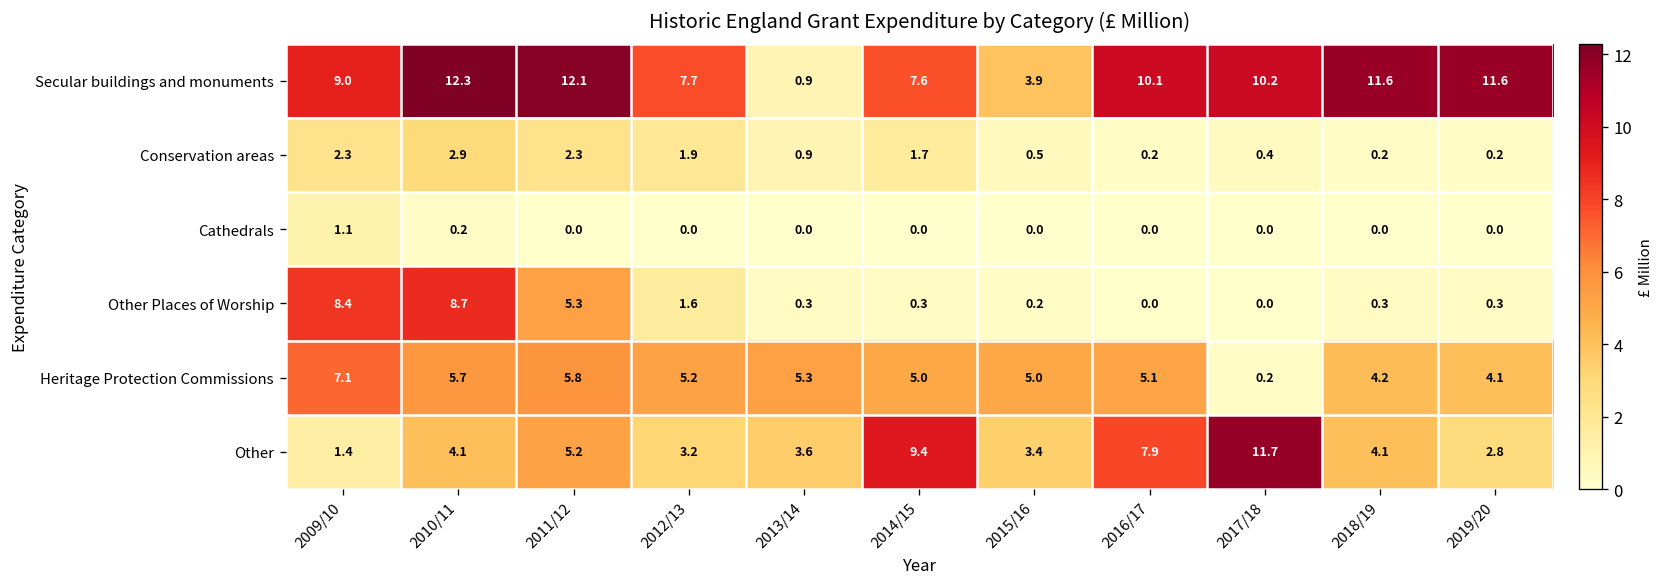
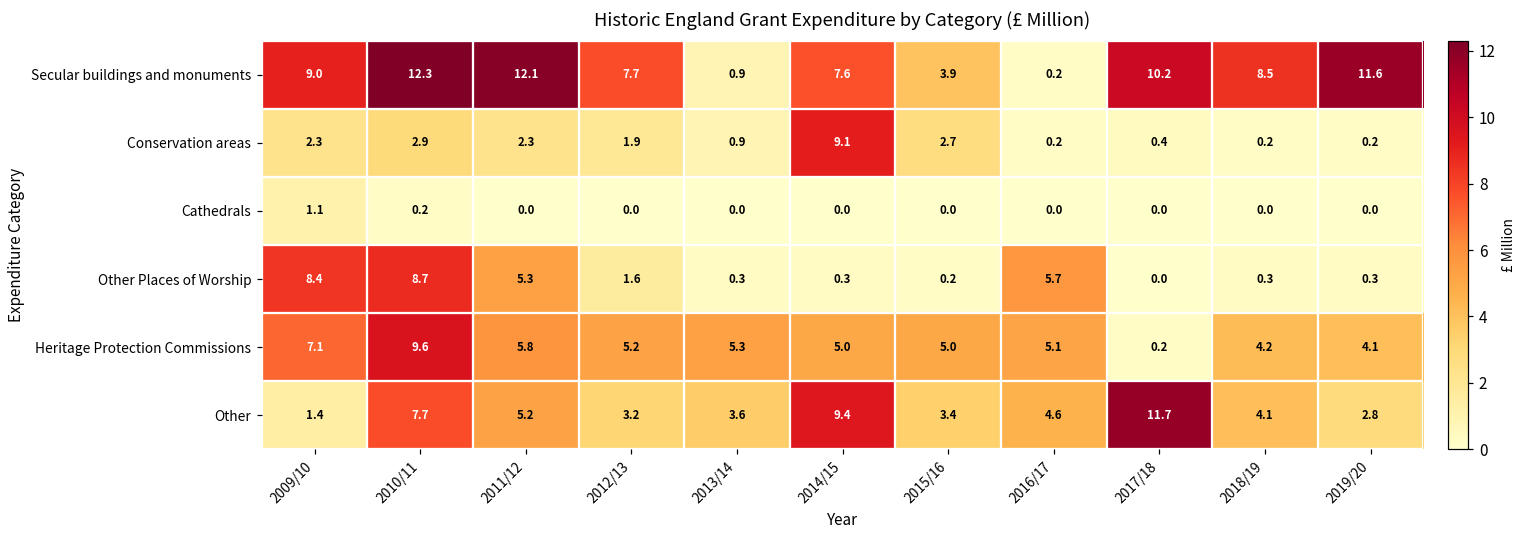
  {
    "Secular buildings and monuments": {
      "2009/10": 9.0,
      "2010/11": 12.3,
      "2011/12": 12.1,
      "2012/13": 7.7,
      "2013/14": 0.9,
      "2014/15": 7.6,
      "2015/16": 3.9,
-     "2016/17": 10.1,
+     "2016/17": 0.2,
      "2017/18": 10.2,
-     "2018/19": 11.6,
+     "2018/19": 8.5,
      "2019/20": 11.6
    },
    "Conservation areas": {
      "2009/10": 2.3,
      "2010/11": 2.9,
      "2011/12": 2.3,
      "2012/13": 1.9,
      "2013/14": 0.9,
-     "2014/15": 1.7,
-     "2015/16": 0.5,
+     "2014/15": 9.1,
+     "2015/16": 2.7,
      "2016/17": 0.2,
      "2017/18": 0.4,
      "2018/19": 0.2,
      "2019/20": 0.2
    },
    "Cathedrals": {
      "2009/10": 1.1,
      "2010/11": 0.2,
      "2011/12": 0.0,
      "2012/13": 0.0,
      "2013/14": 0.0,
      "2014/15": 0.0,
      "2015/16": 0.0,
      "2016/17": 0.0,
      "2017/18": 0.0,
      "2018/19": 0.0,
      "2019/20": 0.0
    },
    "Other Places of Worship": {
      "2009/10": 8.4,
      "2010/11": 8.7,
      "2011/12": 5.3,
      "2012/13": 1.6,
      "2013/14": 0.3,
      "2014/15": 0.3,
      "2015/16": 0.2,
-     "2016/17": 0.0,
+     "2016/17": 5.7,
      "2017/18": 0.0,
      "2018/19": 0.3,
      "2019/20": 0.3
    },
    "Heritage Protection Commissions": {
      "2009/10": 7.1,
-     "2010/11": 5.7,
+     "2010/11": 9.6,
      "2011/12": 5.8,
      "2012/13": 5.2,
      "2013/14": 5.3,
      "2014/15": 5.0,
      "2015/16": 5.0,
      "2016/17": 5.1,
      "2017/18": 0.2,
      "2018/19": 4.2,
      "2019/20": 4.1
    },
    "Other": {
      "2009/10": 1.4,
-     "2010/11": 4.1,
+     "2010/11": 7.7,
      "2011/12": 5.2,
      "2012/13": 3.2,
      "2013/14": 3.6,
      "2014/15": 9.4,
      "2015/16": 3.4,
-     "2016/17": 7.9,
+     "2016/17": 4.6,
      "2017/18": 11.7,
      "2018/19": 4.1,
      "2019/20": 2.8
    }
  }
